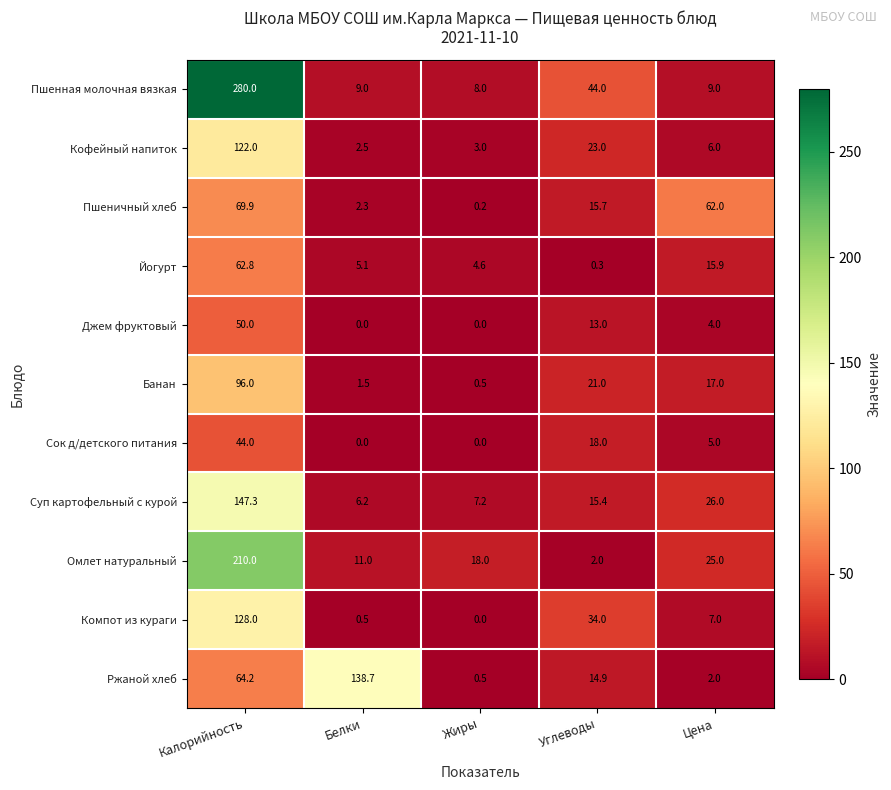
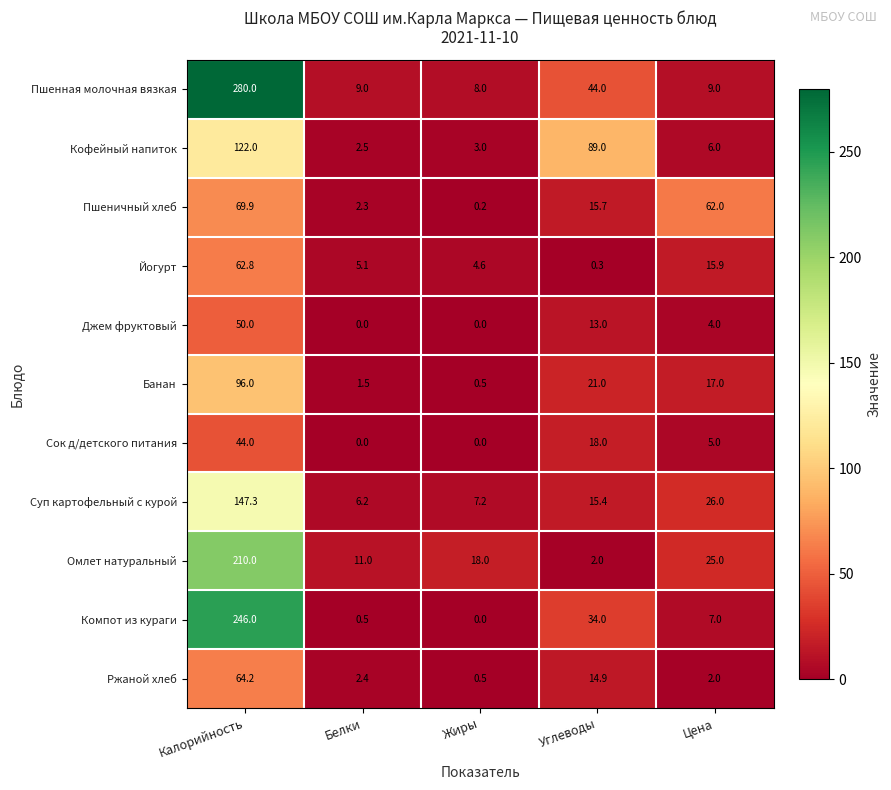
  {
    "Пшенная молочная вязкая": {
      "Калорийность": 280.0,
      "Белки": 9.0,
      "Жиры": 8.0,
      "Углеводы": 44.0,
      "Цена": 9.0
    },
    "Кофейный напиток": {
      "Калорийность": 122.0,
      "Белки": 2.5,
      "Жиры": 3.0,
-     "Углеводы": 23.0,
+     "Углеводы": 89.0,
      "Цена": 6.0
    },
    "Пшеничный хлеб": {
      "Калорийность": 69.9,
      "Белки": 2.3,
      "Жиры": 0.2,
      "Углеводы": 15.7,
      "Цена": 62.0
    },
    "Йогурт": {
      "Калорийность": 62.8,
      "Белки": 5.1,
      "Жиры": 4.6,
      "Углеводы": 0.3,
      "Цена": 15.9
    },
    "Джем фруктовый": {
      "Калорийность": 50.0,
      "Белки": 0.0,
      "Жиры": 0.0,
      "Углеводы": 13.0,
      "Цена": 4.0
    },
    "Банан": {
      "Калорийность": 96.0,
      "Белки": 1.5,
      "Жиры": 0.5,
      "Углеводы": 21.0,
      "Цена": 17.0
    },
    "Сок д/детского питания": {
      "Калорийность": 44.0,
      "Белки": 0.0,
      "Жиры": 0.0,
      "Углеводы": 18.0,
      "Цена": 5.0
    },
    "Суп картофельный с курой": {
      "Калорийность": 147.3,
      "Белки": 6.2,
      "Жиры": 7.2,
      "Углеводы": 15.4,
      "Цена": 26.0
    },
    "Омлет натуральный": {
      "Калорийность": 210.0,
      "Белки": 11.0,
      "Жиры": 18.0,
      "Углеводы": 2.0,
      "Цена": 25.0
    },
    "Компот из кураги": {
-     "Калорийность": 128.0,
+     "Калорийность": 246.0,
      "Белки": 0.5,
      "Жиры": 0.0,
      "Углеводы": 34.0,
      "Цена": 7.0
    },
    "Ржаной хлеб": {
      "Калорийность": 64.2,
-     "Белки": 138.7,
+     "Белки": 2.4,
      "Жиры": 0.5,
      "Углеводы": 14.9,
      "Цена": 2.0
    }
  }
